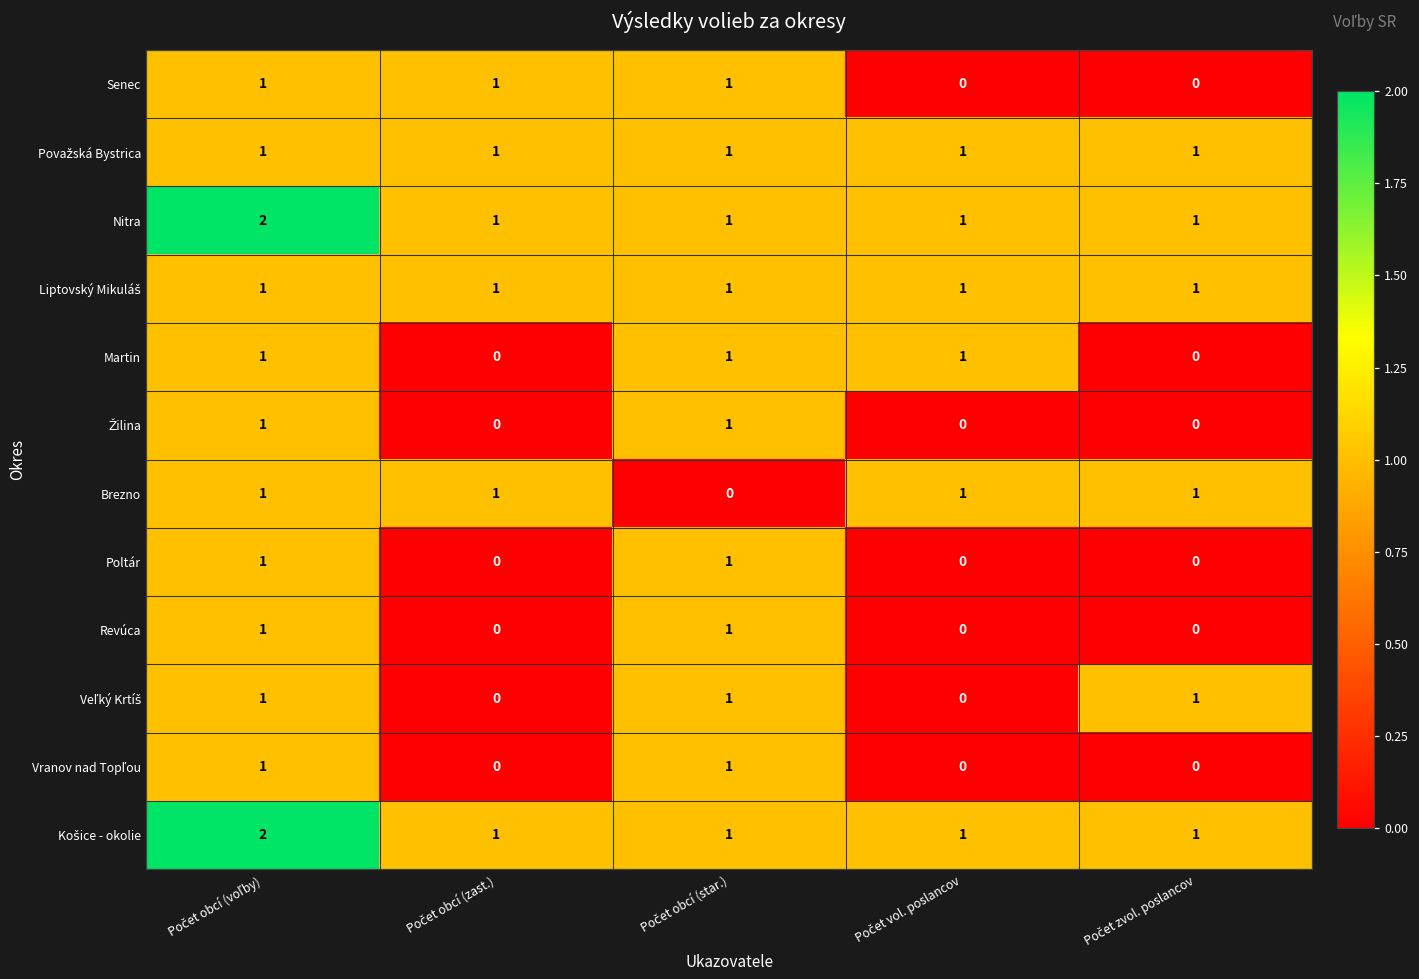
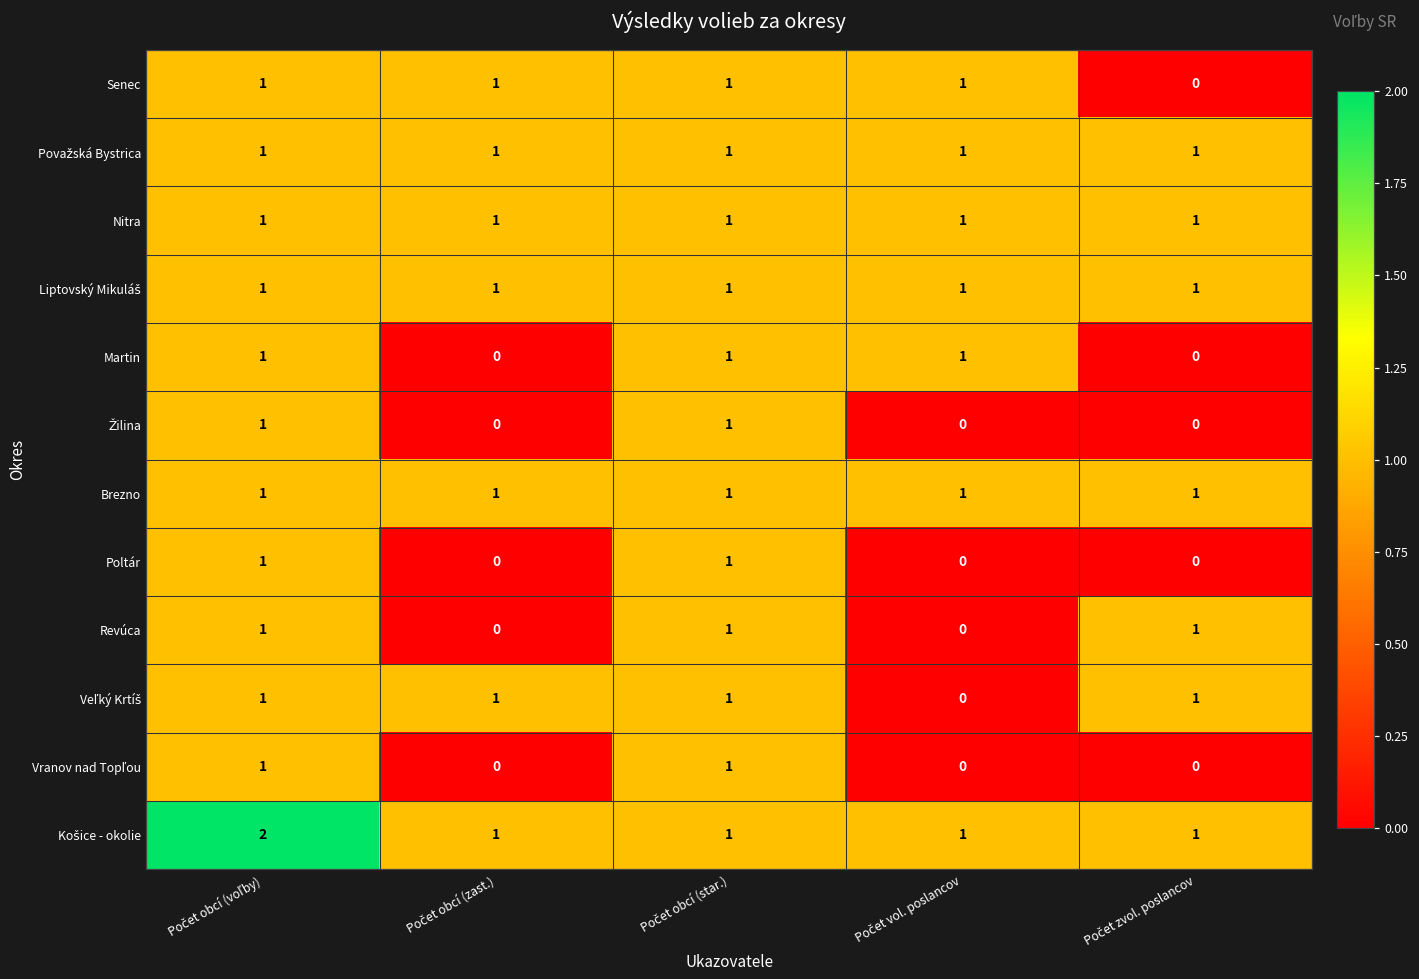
  {
    "Senec": {
      "Počet obcí (voľby)": 1,
      "Počet obcí (zast.)": 1,
      "Počet obcí (star.)": 1,
-     "Počet vol. poslancov": 0,
+     "Počet vol. poslancov": 1,
      "Počet zvol. poslancov": 0
    },
    "Považská Bystrica": {
      "Počet obcí (voľby)": 1,
      "Počet obcí (zast.)": 1,
      "Počet obcí (star.)": 1,
      "Počet vol. poslancov": 1,
      "Počet zvol. poslancov": 1
    },
    "Nitra": {
-     "Počet obcí (voľby)": 2,
+     "Počet obcí (voľby)": 1,
      "Počet obcí (zast.)": 1,
      "Počet obcí (star.)": 1,
      "Počet vol. poslancov": 1,
      "Počet zvol. poslancov": 1
    },
    "Liptovský Mikuláš": {
      "Počet obcí (voľby)": 1,
      "Počet obcí (zast.)": 1,
      "Počet obcí (star.)": 1,
      "Počet vol. poslancov": 1,
      "Počet zvol. poslancov": 1
    },
    "Martin": {
      "Počet obcí (voľby)": 1,
      "Počet obcí (zast.)": 0,
      "Počet obcí (star.)": 1,
      "Počet vol. poslancov": 1,
      "Počet zvol. poslancov": 0
    },
    "Žilina": {
      "Počet obcí (voľby)": 1,
      "Počet obcí (zast.)": 0,
      "Počet obcí (star.)": 1,
      "Počet vol. poslancov": 0,
      "Počet zvol. poslancov": 0
    },
    "Brezno": {
      "Počet obcí (voľby)": 1,
      "Počet obcí (zast.)": 1,
-     "Počet obcí (star.)": 0,
+     "Počet obcí (star.)": 1,
      "Počet vol. poslancov": 1,
      "Počet zvol. poslancov": 1
    },
    "Poltár": {
      "Počet obcí (voľby)": 1,
      "Počet obcí (zast.)": 0,
      "Počet obcí (star.)": 1,
      "Počet vol. poslancov": 0,
      "Počet zvol. poslancov": 0
    },
    "Revúca": {
      "Počet obcí (voľby)": 1,
      "Počet obcí (zast.)": 0,
      "Počet obcí (star.)": 1,
      "Počet vol. poslancov": 0,
-     "Počet zvol. poslancov": 0
+     "Počet zvol. poslancov": 1
    },
    "Veľký Krtíš": {
      "Počet obcí (voľby)": 1,
-     "Počet obcí (zast.)": 0,
+     "Počet obcí (zast.)": 1,
      "Počet obcí (star.)": 1,
      "Počet vol. poslancov": 0,
      "Počet zvol. poslancov": 1
    },
    "Vranov nad Topľou": {
      "Počet obcí (voľby)": 1,
      "Počet obcí (zast.)": 0,
      "Počet obcí (star.)": 1,
      "Počet vol. poslancov": 0,
      "Počet zvol. poslancov": 0
    },
    "Košice - okolie": {
      "Počet obcí (voľby)": 2,
      "Počet obcí (zast.)": 1,
      "Počet obcí (star.)": 1,
      "Počet vol. poslancov": 1,
      "Počet zvol. poslancov": 1
    }
  }
